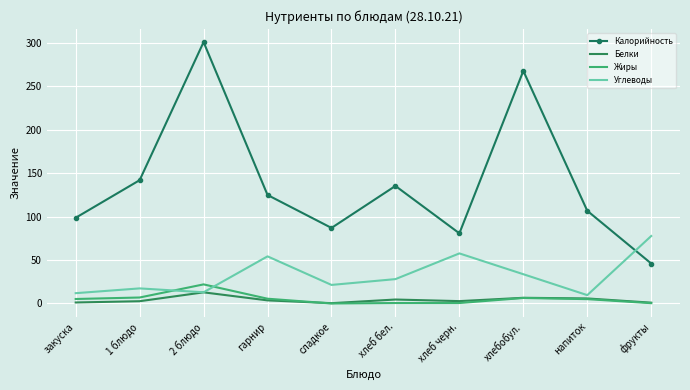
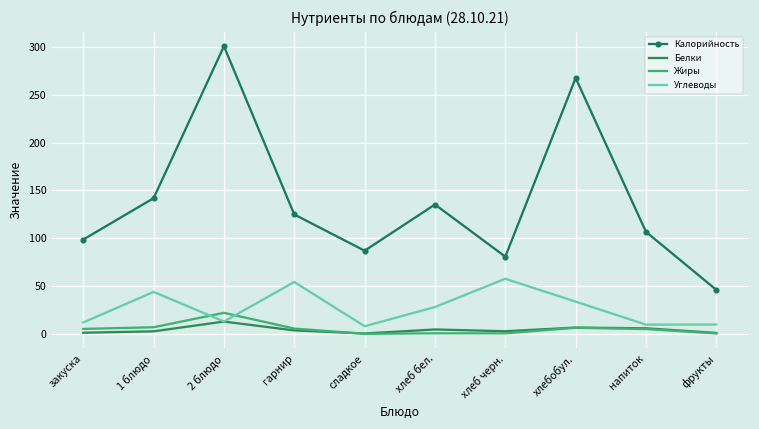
  {
    "Углеводы": {
      "закуска": 10,
-     "1 блюдо": 20,
+     "1 блюдо": 40,
      "гарнир": 50,
-     "сладкое": 20,
+     "сладкое": 10,
      "хлеб бел.": 30,
      "хлеб черн.": 60,
      "хлебобул.": 30,
      "напиток": 10,
-     "фрукты": 80
+     "фрукты": 10
    }
  }
